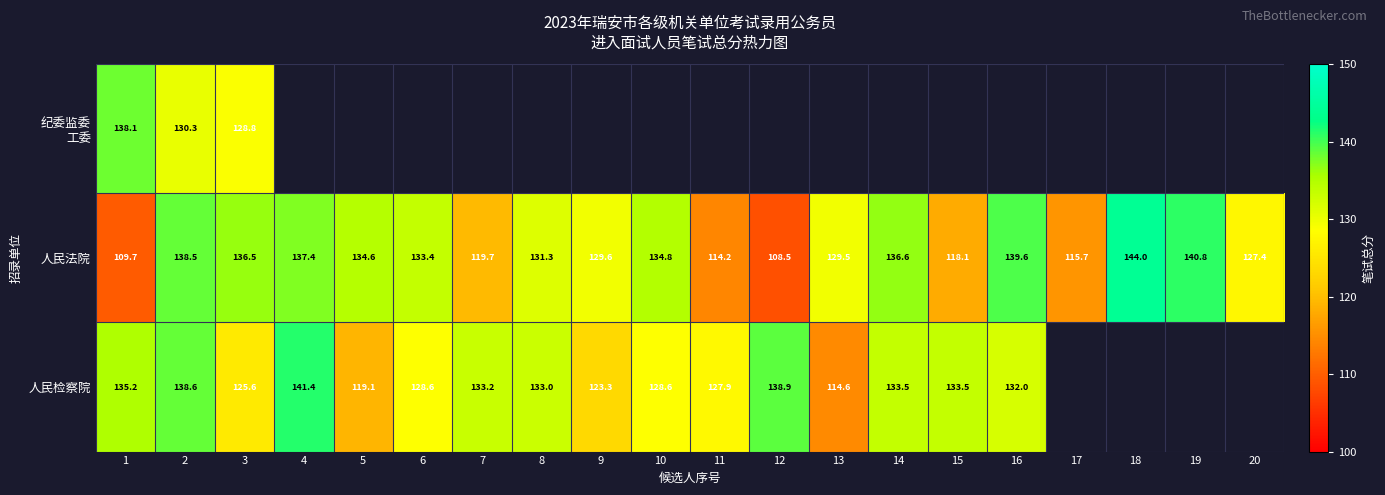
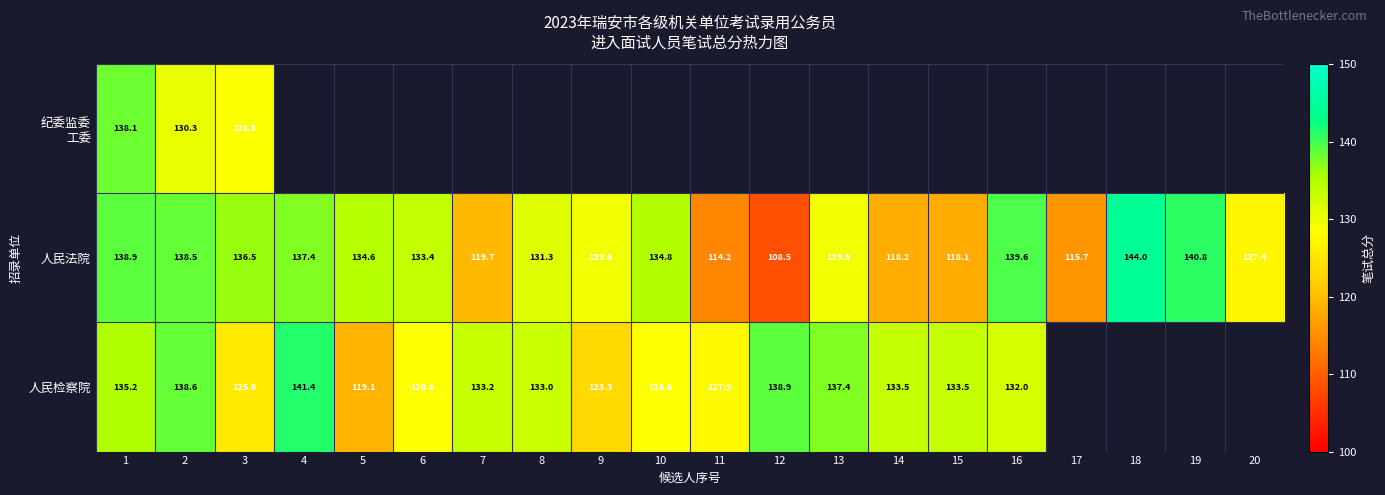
  {
    "纪委监委 工委": {
      "1": 138.1,
      "2": 130.3,
      "3": 128.8
    },
    "人民法院": {
-     "1": 109.7,
+     "1": 138.9,
      "2": 138.5,
      "3": 136.5,
      "4": 137.4,
      "5": 134.6,
      "6": 133.4,
      "7": 119.7,
      "8": 131.3,
      "9": 129.6,
      "10": 134.8,
      "11": 114.2,
      "12": 108.5,
      "13": 129.5,
-     "14": 136.6,
+     "14": 118.2,
      "15": 118.1,
      "16": 139.6,
      "17": 115.7,
      "18": 144.0,
      "19": 140.8,
      "20": 127.4
    },
    "人民检察院": {
      "1": 135.2,
      "2": 138.6,
      "3": 125.6,
      "4": 141.4,
      "5": 119.1,
      "6": 128.6,
      "7": 133.2,
      "8": 133.0,
      "9": 123.3,
      "10": 128.6,
      "11": 127.9,
      "12": 138.9,
-     "13": 114.6,
+     "13": 137.4,
      "14": 133.5,
      "15": 133.5,
      "16": 132.0
    }
  }
